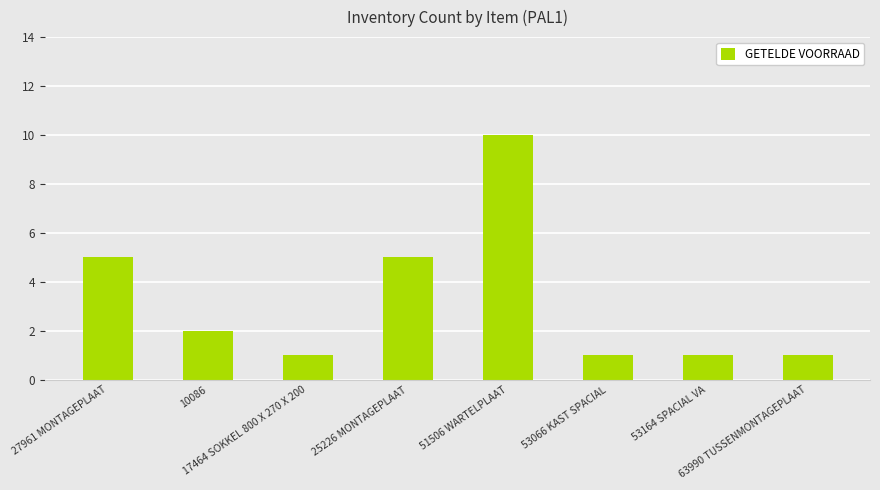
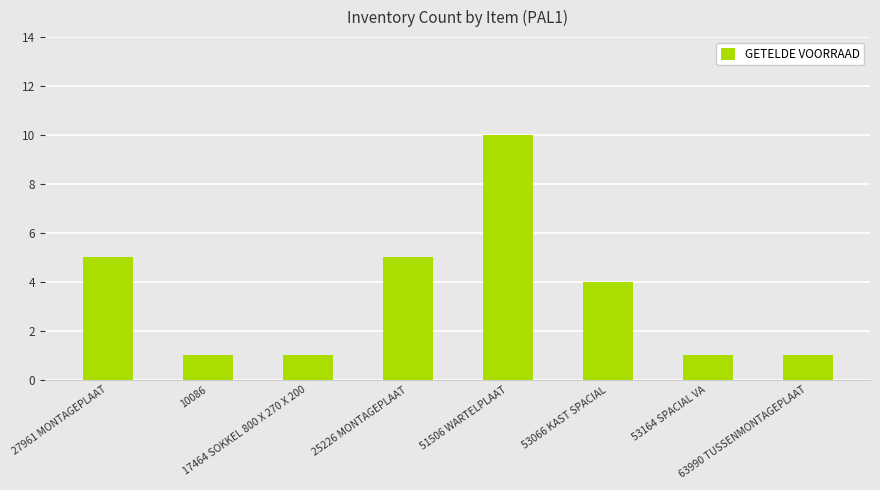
  {
    "27961 MONTAGEPLAAT": 5,
-   "10086": 2,
+   "10086": 1,
    "17464 SOKKEL 800 X 270 X 200": 1,
    "25226 MONTAGEPLAAT": 5,
    "51506 WARTELPLAAT": 10,
-   "53066 KAST SPACIAL": 1,
+   "53066 KAST SPACIAL": 4,
    "53164 SPACIAL VA": 1,
    "63990 TUSSENMONTAGEPLAAT": 1
  }
